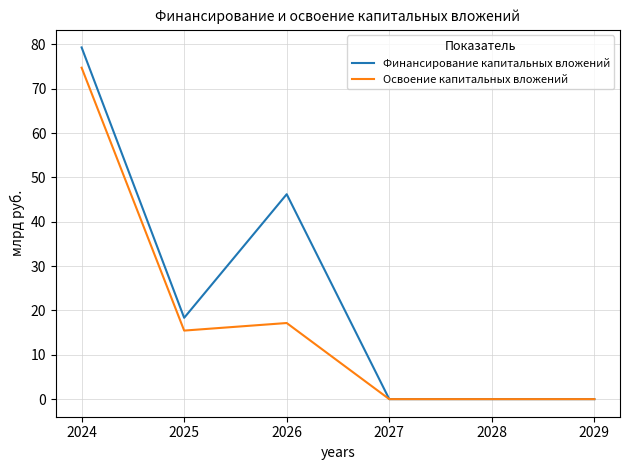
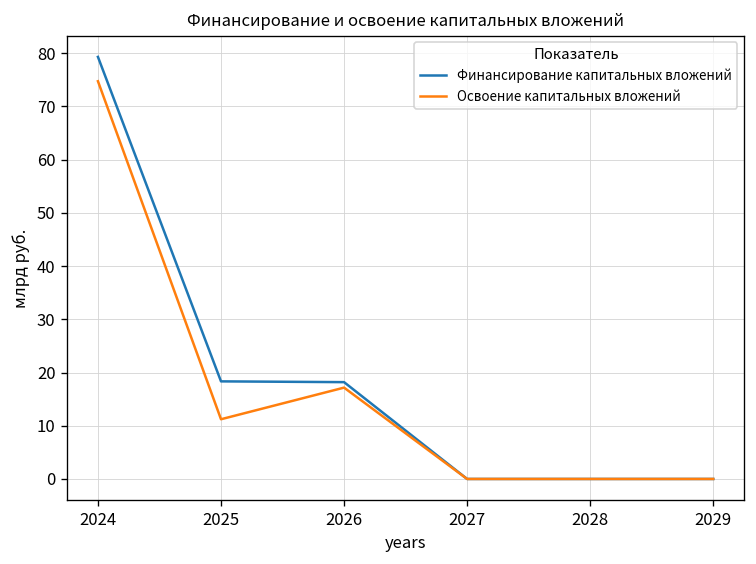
  {
    "Финансирование капитальных вложений": {
      "2024": 79,
      "2025": 18,
-     "2026": 46
+     "2026": 18
    },
    "Освоение капитальных вложений": {
      "2024": 75,
-     "2025": 15,
+     "2025": 11,
      "2026": 17
    }
  }
